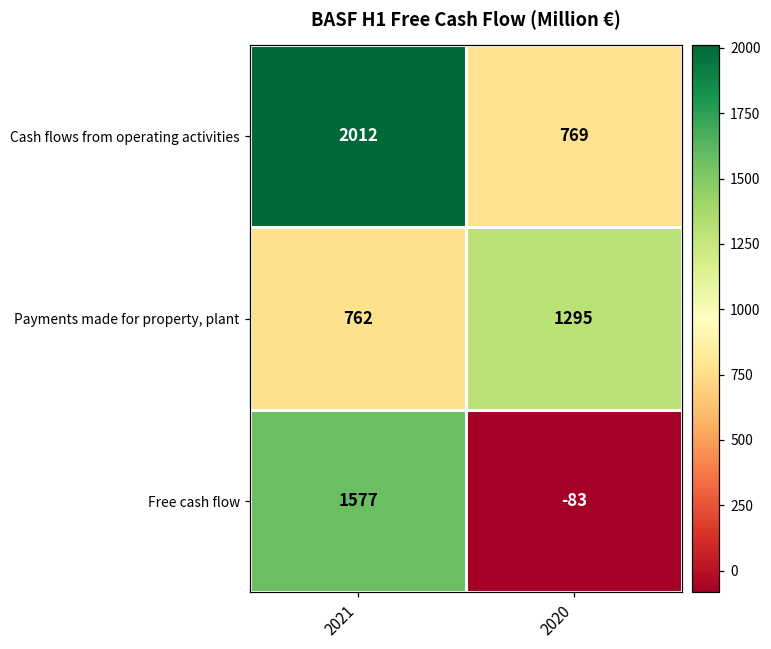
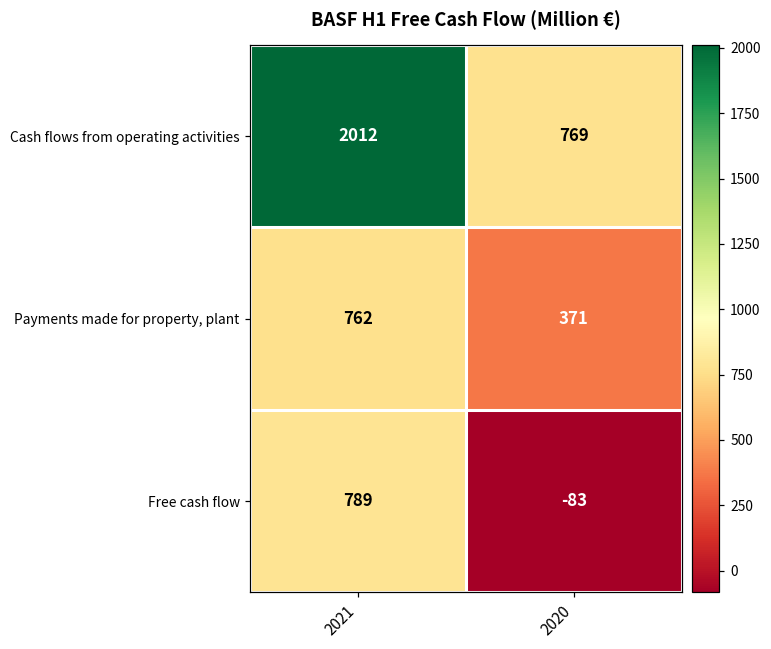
  {
    "Cash flows from operating activities": {
      "2021": 2012,
      "2020": 769
    },
    "Payments made for property, plant": {
      "2021": 762,
-     "2020": 1295
+     "2020": 371
    },
    "Free cash flow": {
-     "2021": 1577,
+     "2021": 789,
      "2020": -83
    }
  }
